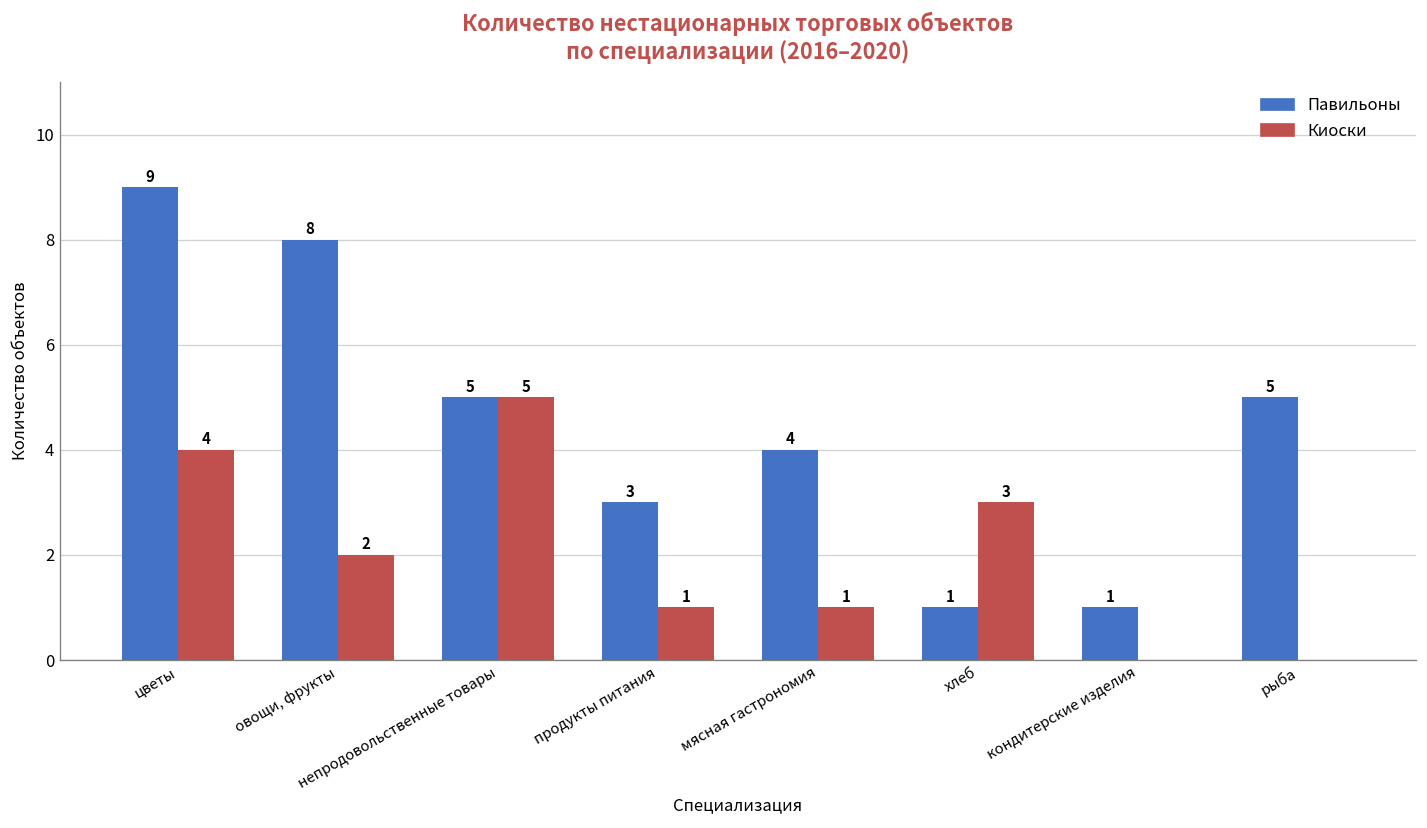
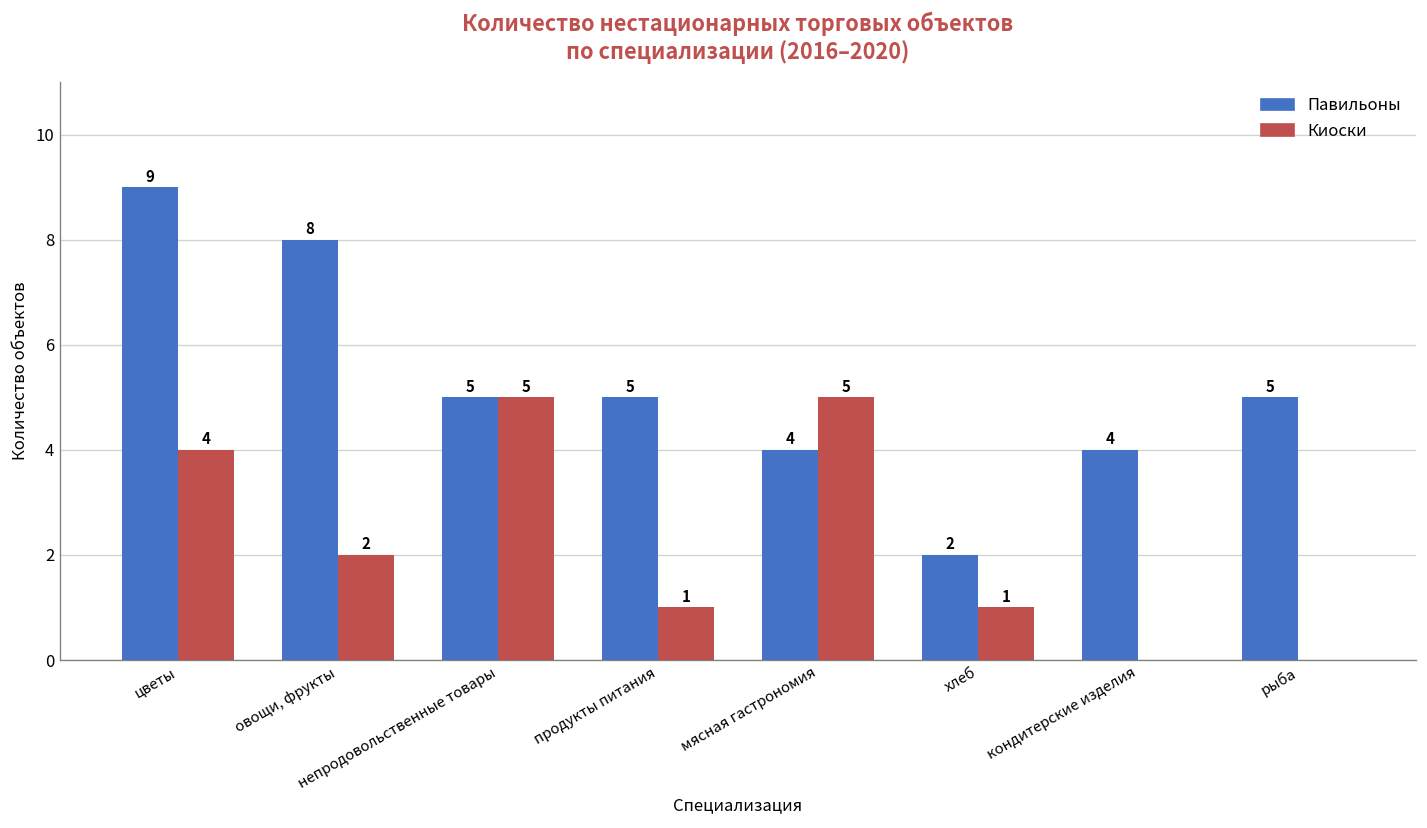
  {
    "Павильоны": {
      "цветы": 9,
      "овощи, фрукты": 8,
      "непродовольственные товары": 5,
-     "продукты питания": 3,
+     "продукты питания": 5,
      "мясная гастрономия": 4,
-     "хлеб": 1,
-     "кондитерские изделия": 1,
+     "хлеб": 2,
+     "кондитерские изделия": 4,
      "рыба": 5
    },
    "Киоски": {
      "цветы": 4,
      "овощи, фрукты": 2,
      "непродовольственные товары": 5,
      "продукты питания": 1,
-     "мясная гастрономия": 1,
-     "хлеб": 3
+     "мясная гастрономия": 5,
+     "хлеб": 1
    }
  }
